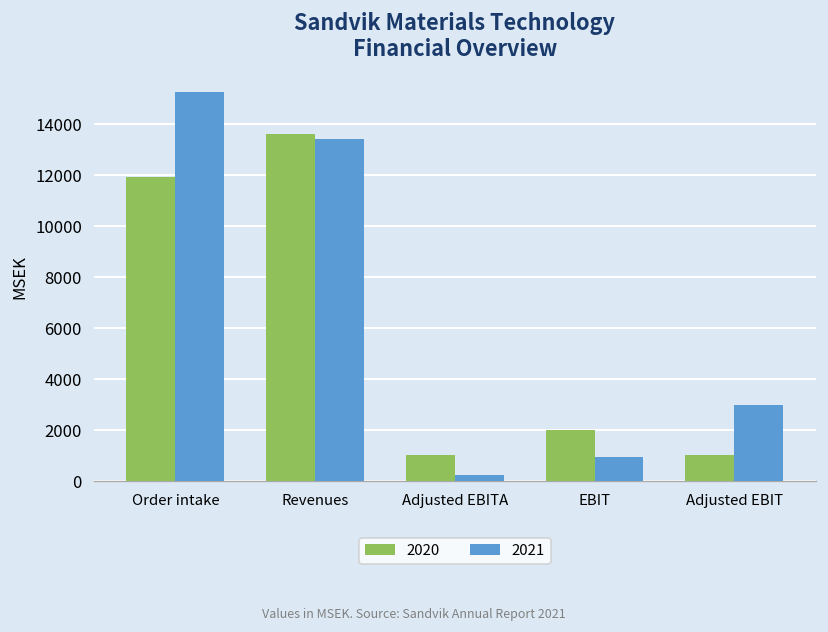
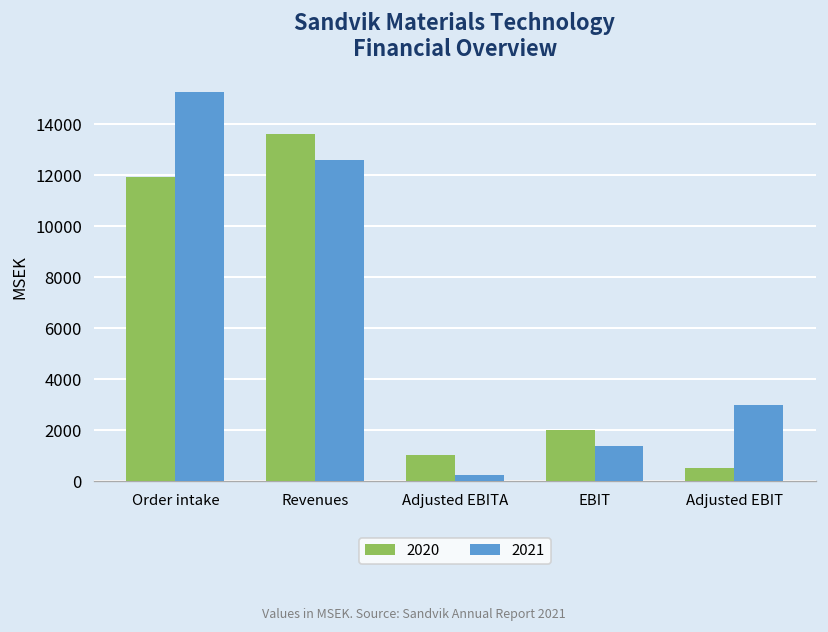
  {
    "2020": {
      "Order intake": 11900,
      "Revenues": 13600,
      "Adjusted EBITA": 1000,
      "EBIT": 2000,
-     "Adjusted EBIT": 1000
+     "Adjusted EBIT": 500
    },
    "2021": {
      "Order intake": 15200,
-     "Revenues": 13400,
+     "Revenues": 12600,
      "Adjusted EBITA": 300,
-     "EBIT": 1000,
+     "EBIT": 1400,
      "Adjusted EBIT": 3000
    }
  }
